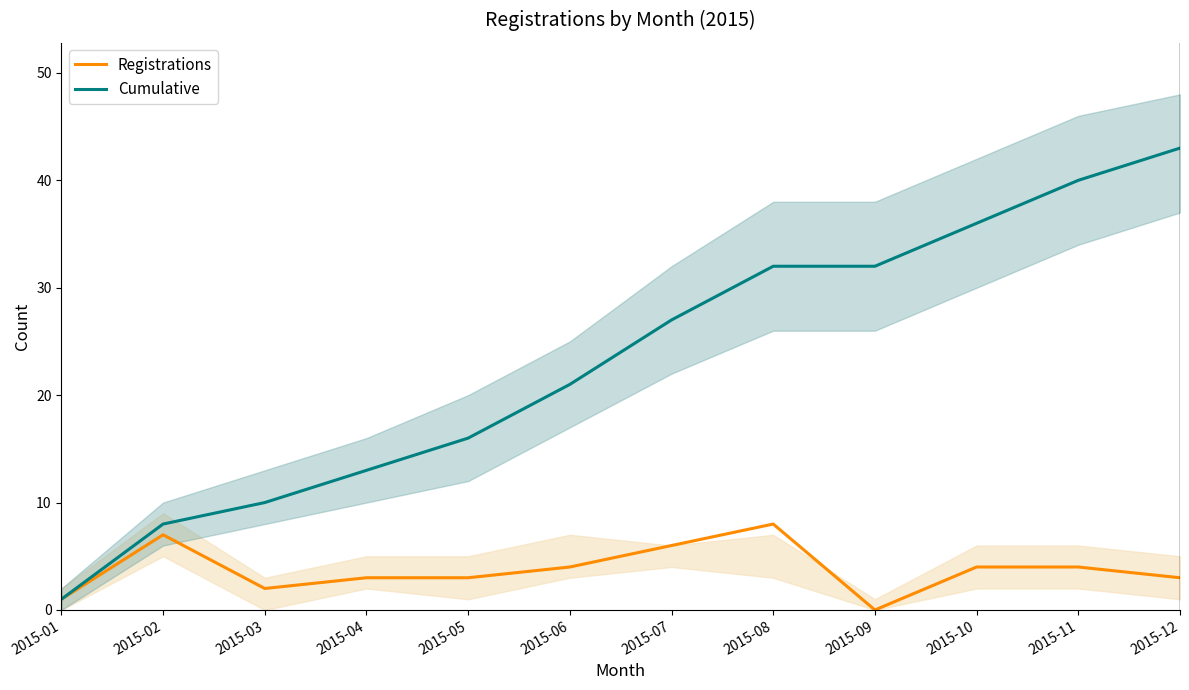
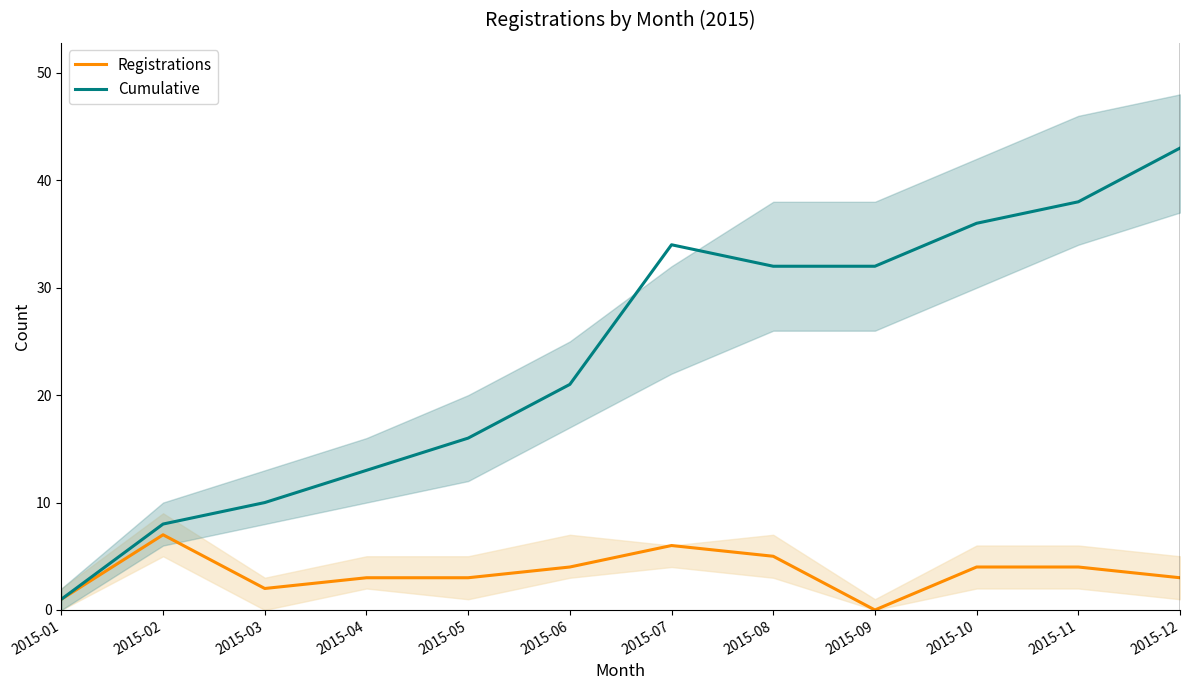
  {
    "Registrations": {
      "2015-02": 7,
      "2015-03": 2,
      "2015-04": 3,
      "2015-05": 3,
      "2015-06": 4,
-     "2015-08": 8,
+     "2015-08": 5,
      "2015-09": 0,
      "2015-10": 4,
      "2015-11": 4,
      "2015-12": 3
    },
    "Cumulative": {
      "2015-02": 8,
      "2015-03": 10,
      "2015-04": 13,
      "2015-05": 16,
      "2015-06": 21,
-     "2015-07": 27,
+     "2015-07": 34,
      "2015-08": 32,
      "2015-09": 32,
      "2015-10": 36,
-     "2015-11": 40,
+     "2015-11": 38,
      "2015-12": 43
    }
  }
